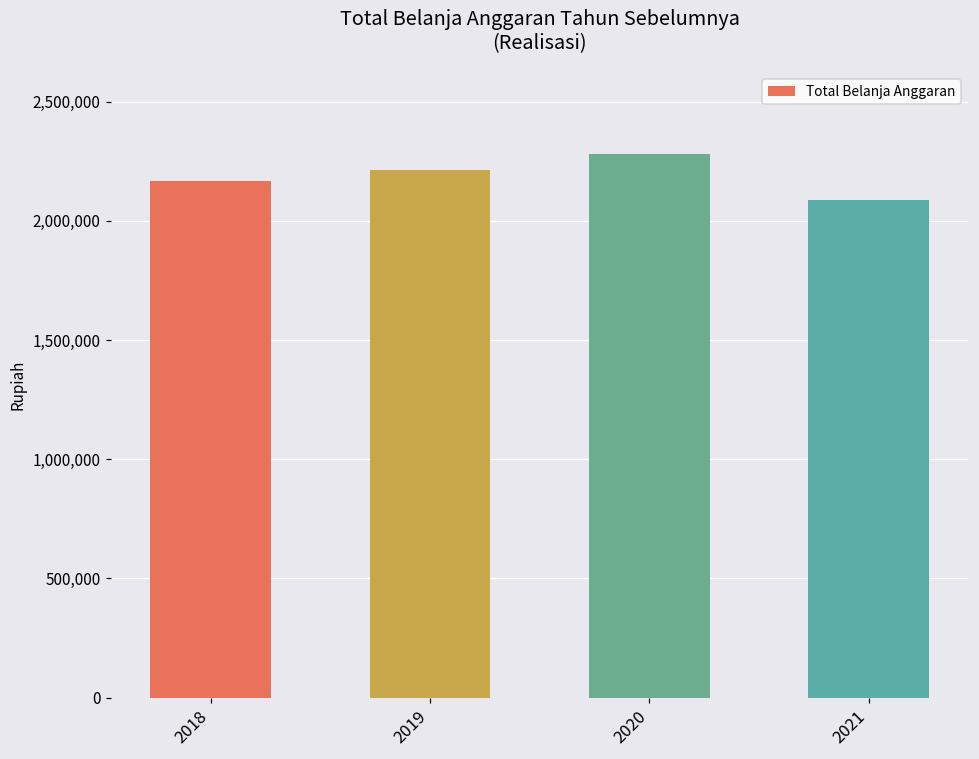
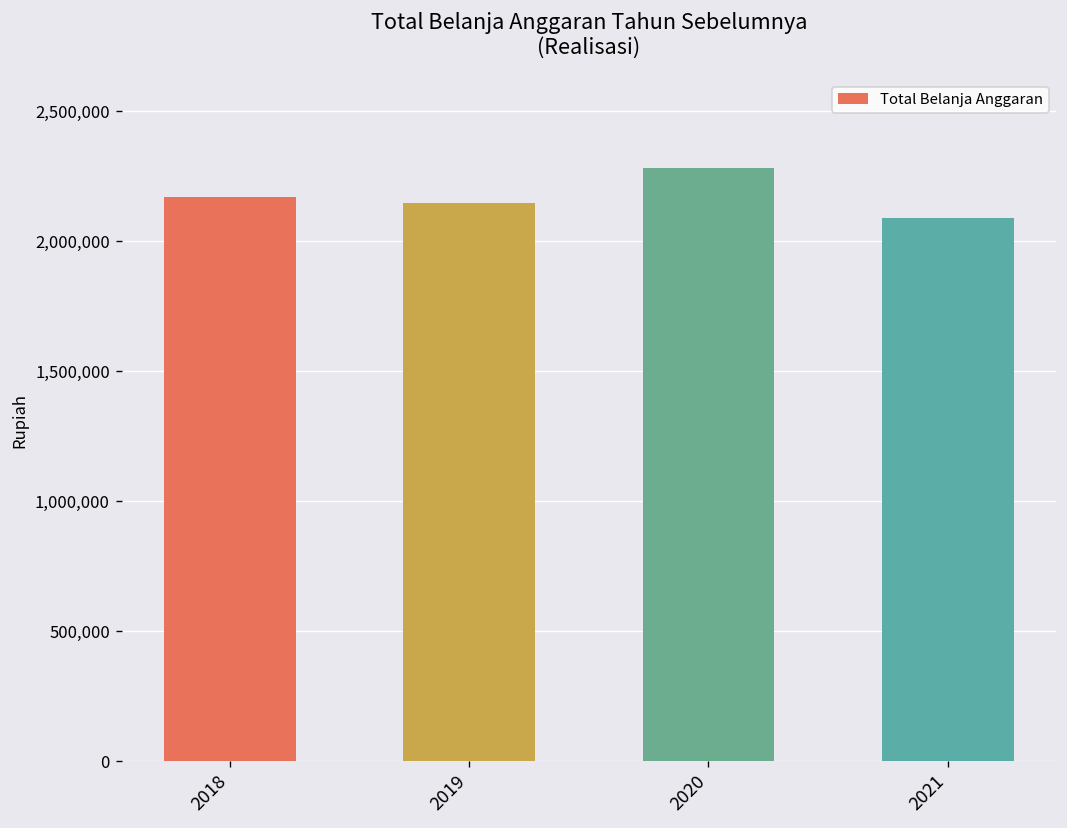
  {
    "2018": "2,170,000",
-   "2019": "2,220,000",
+   "2019": "2,150,000",
    "2020": "2,280,000",
    "2021": "2,090,000"
  }
